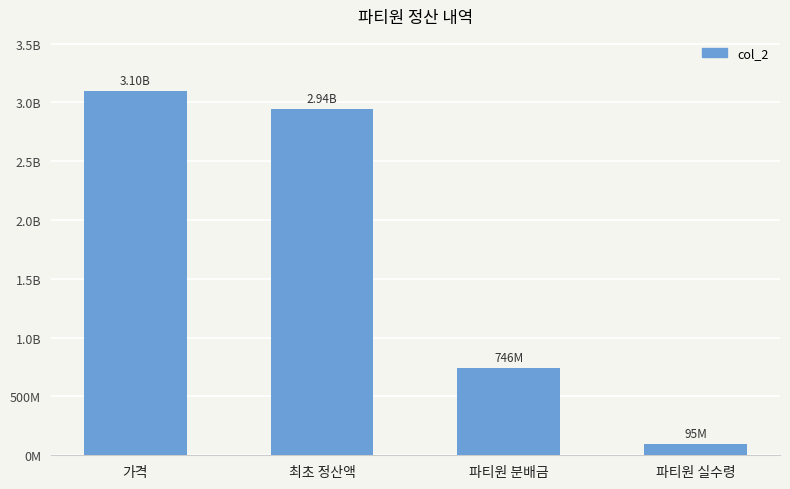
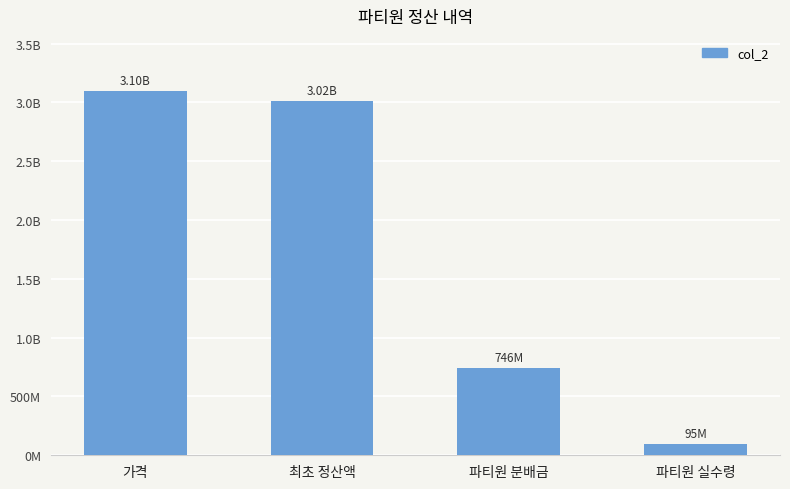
  {
    "가격": "3.10B",
-   "최초 정산액": "2.94B",
+   "최초 정산액": "3.02B",
    "파티원 분배금": "746M",
    "파티원 실수령": "95M"
  }
